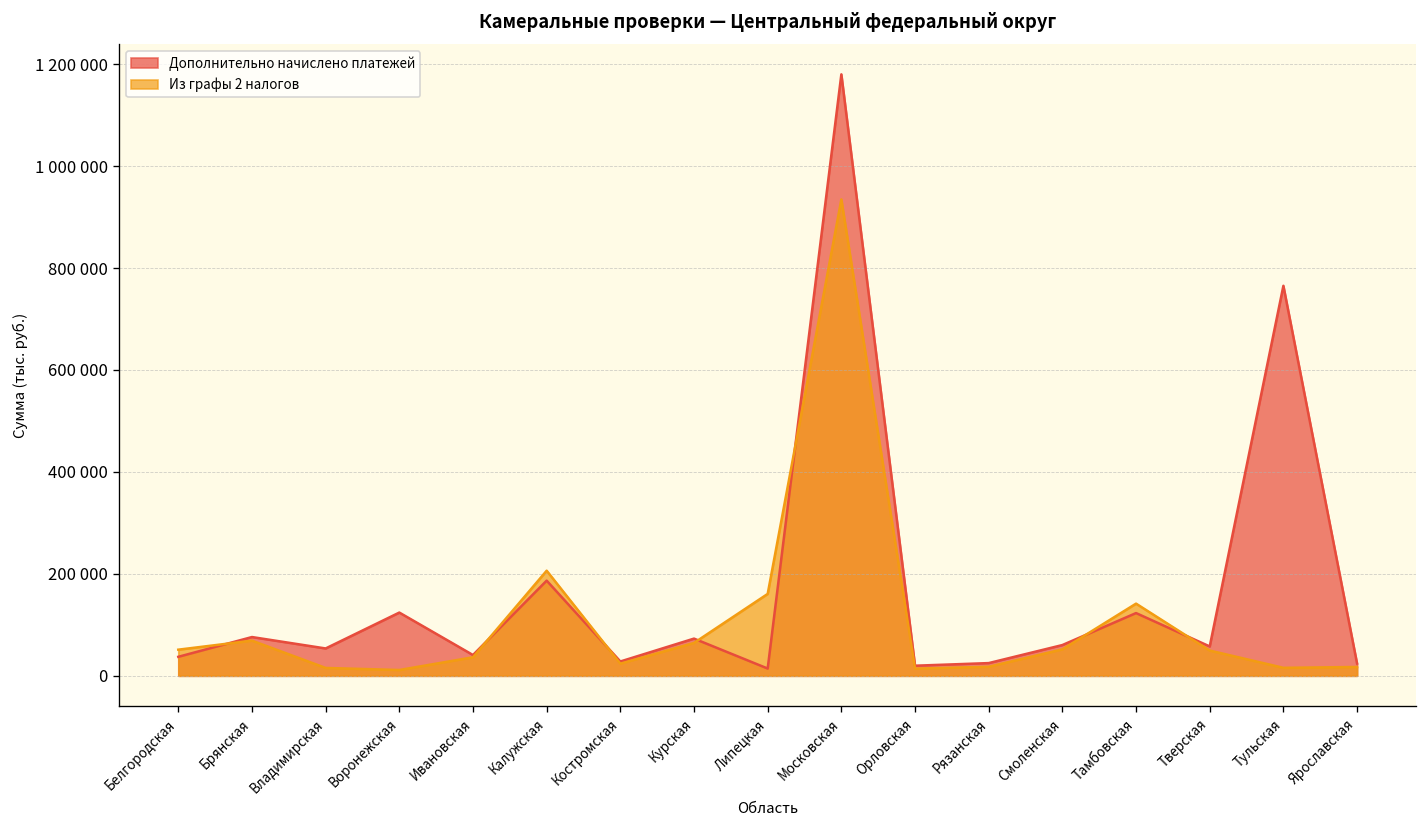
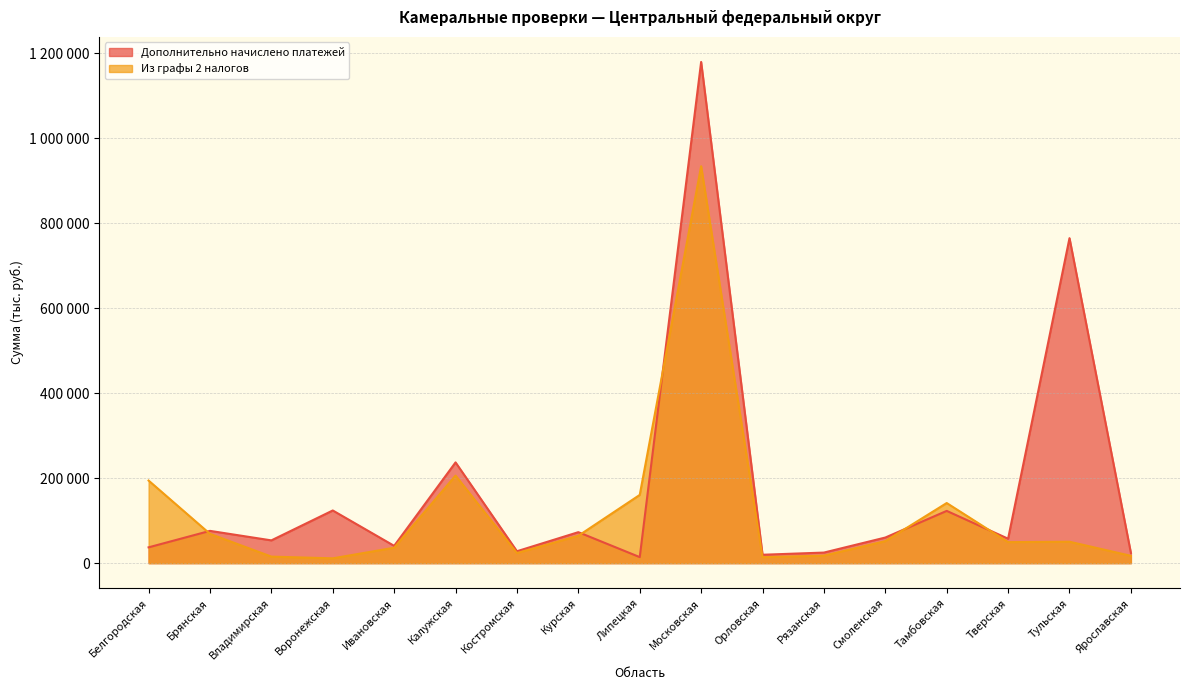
  {
    "Дополнительно начислено платежей": {
      "Белгородская": 40000,
      "Брянская": 80000,
      "Владимирская": 50000,
      "Воронежская": 120000,
-     "Калужская": 190000,
+     "Калужская": 240000,
      "Курская": 70000,
      "Липецкая": 10000,
      "Московская": 1180000,
      "Рязанская": 20000,
      "Смоленская": 60000,
      "Тамбовская": 120000,
      "Тверская": 60000,
      "Тульская": 770000,
      "Ярославская": 20000
    },
    "Из графы 2 налогов": {
-     "Белгородская": 50000,
+     "Белгородская": 190000,
      "Брянская": 70000,
      "Владимирская": 20000,
      "Воронежская": 10000,
      "Калужская": 210000,
      "Курская": 60000,
      "Липецкая": 160000,
      "Московская": 930000,
      "Рязанская": 20000,
      "Смоленская": 50000,
      "Тамбовская": 140000,
      "Тверская": 50000,
-     "Тульская": 20000,
+     "Тульская": 50000,
      "Ярославская": 20000
    }
  }
